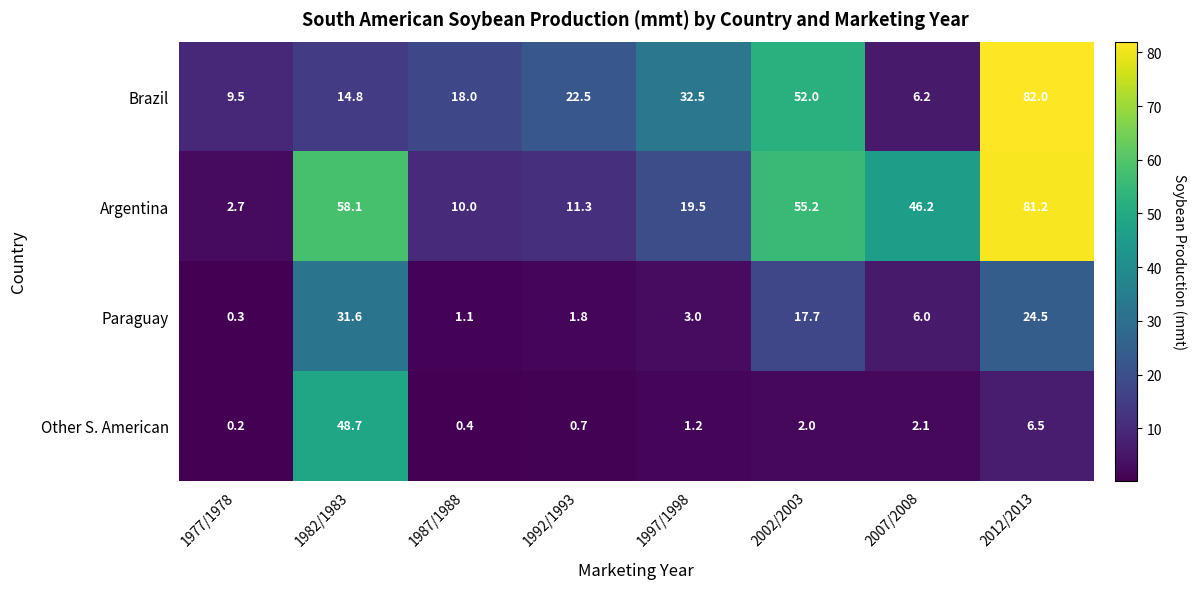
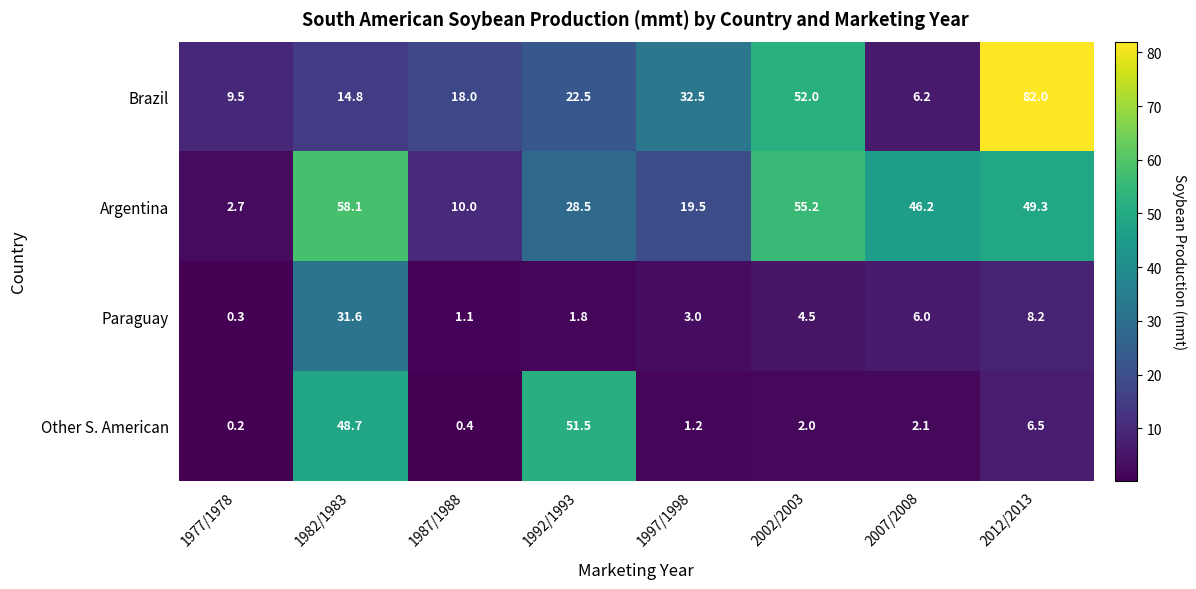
  {
    "Brazil": {
      "1977/1978": 9.5,
      "1982/1983": 14.8,
      "1987/1988": 18.0,
      "1992/1993": 22.5,
      "1997/1998": 32.5,
      "2002/2003": 52.0,
      "2007/2008": 6.2,
      "2012/2013": 82.0
    },
    "Argentina": {
      "1977/1978": 2.7,
      "1982/1983": 58.1,
      "1987/1988": 10.0,
-     "1992/1993": 11.3,
+     "1992/1993": 28.5,
      "1997/1998": 19.5,
      "2002/2003": 55.2,
      "2007/2008": 46.2,
-     "2012/2013": 81.2
+     "2012/2013": 49.3
    },
    "Paraguay": {
      "1977/1978": 0.3,
      "1982/1983": 31.6,
      "1987/1988": 1.1,
      "1992/1993": 1.8,
      "1997/1998": 3.0,
-     "2002/2003": 17.7,
+     "2002/2003": 4.5,
      "2007/2008": 6.0,
-     "2012/2013": 24.5
+     "2012/2013": 8.2
    },
    "Other S. American": {
      "1977/1978": 0.2,
      "1982/1983": 48.7,
      "1987/1988": 0.4,
-     "1992/1993": 0.7,
+     "1992/1993": 51.5,
      "1997/1998": 1.2,
      "2002/2003": 2.0,
      "2007/2008": 2.1,
      "2012/2013": 6.5
    }
  }
